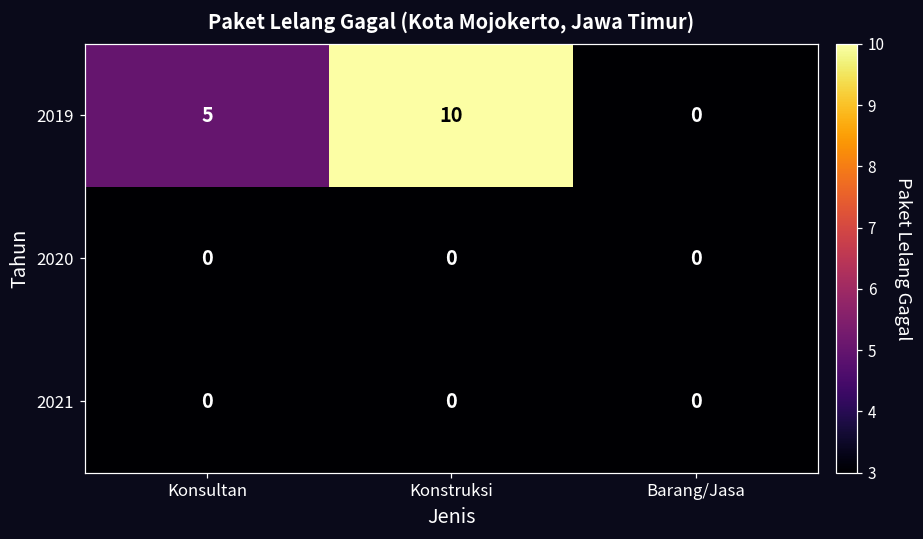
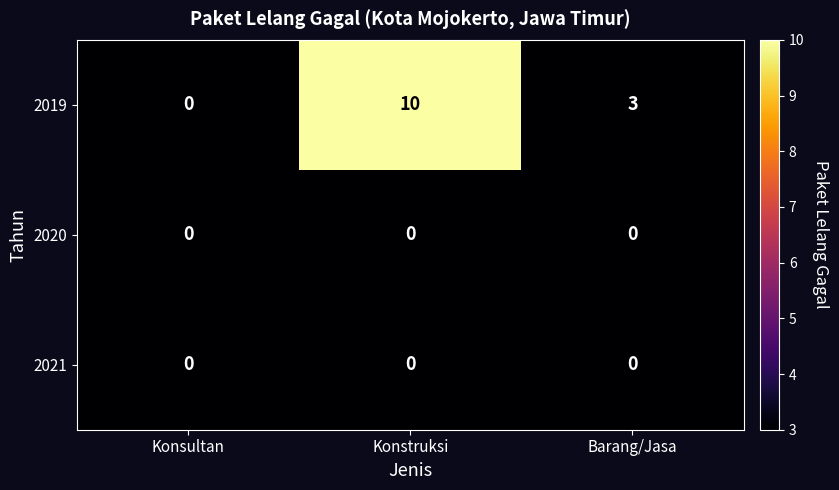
  {
    "2019": {
-     "Konsultan": 5,
+     "Konsultan": 0,
      "Konstruksi": 10,
-     "Barang/Jasa": 0
+     "Barang/Jasa": 3
    },
    "2020": {
      "Konsultan": 0,
      "Konstruksi": 0,
      "Barang/Jasa": 0
    },
    "2021": {
      "Konsultan": 0,
      "Konstruksi": 0,
      "Barang/Jasa": 0
    }
  }
